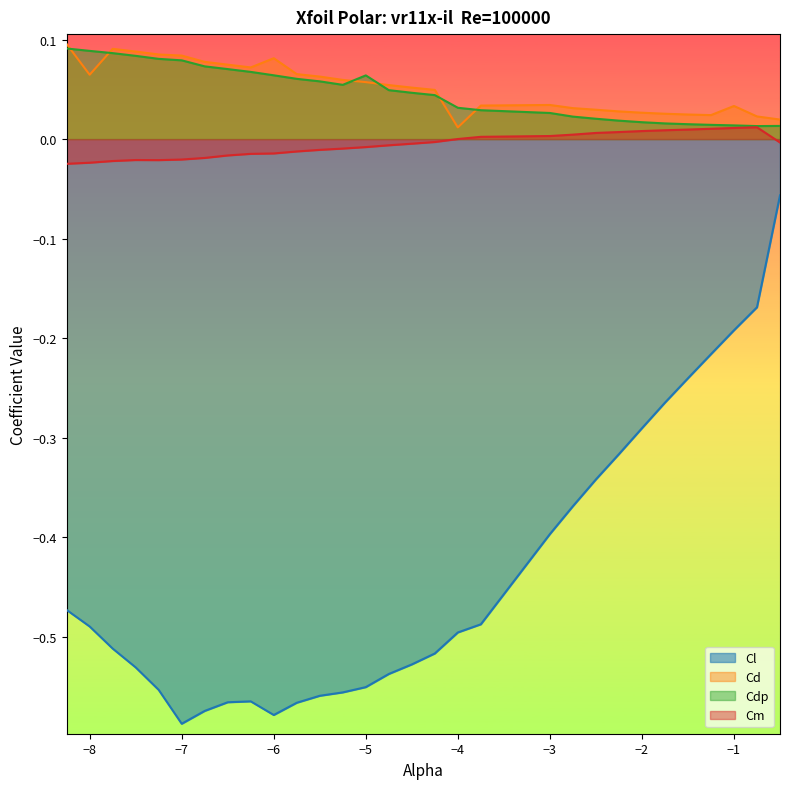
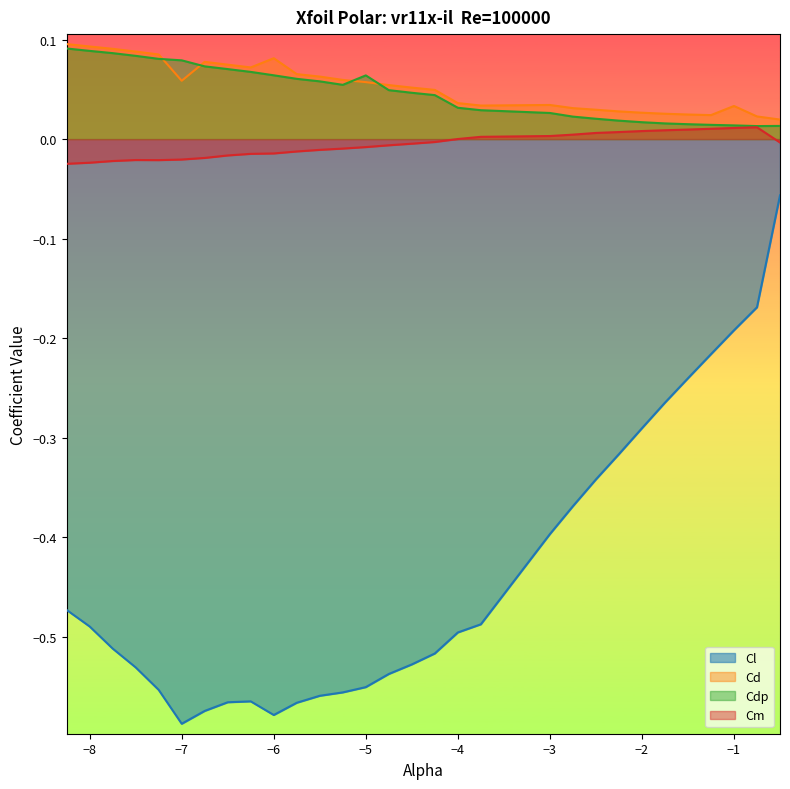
  {
    "Cd": {
-     "−8": 0.06,
-     "−7": 0.08,
+     "−8": 0.09,
+     "−7": 0.06,
      "−6": 0.08,
      "−5": 0.06,
-     "−4": 0.01,
+     "−4": 0.04,
      "−3": 0.03,
      "−2": 0.03,
      "−1": 0.03
    },
    "Cdp": {
      "−8": 0.09,
      "−7": 0.08,
      "−6": 0.06,
      "−5": 0.06,
      "−4": 0.03,
      "−3": 0.03,
      "−2": 0.02,
      "−1": 0.01
    }
  }
